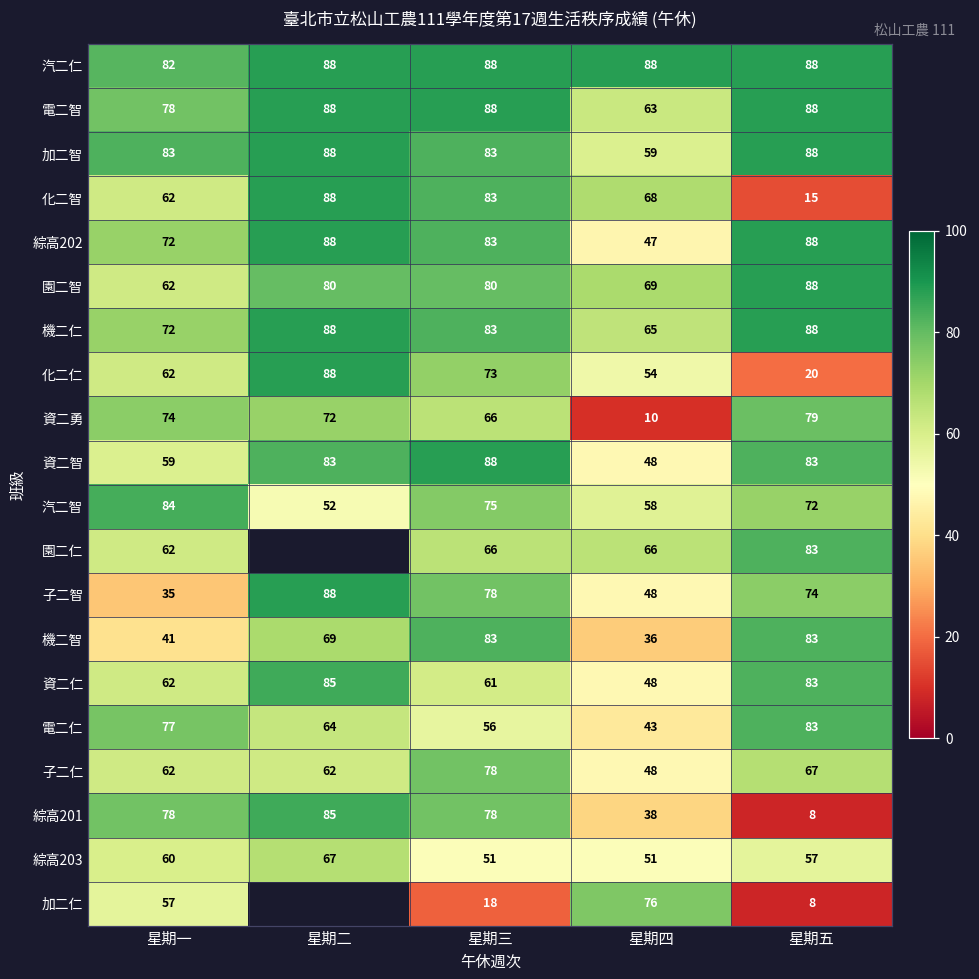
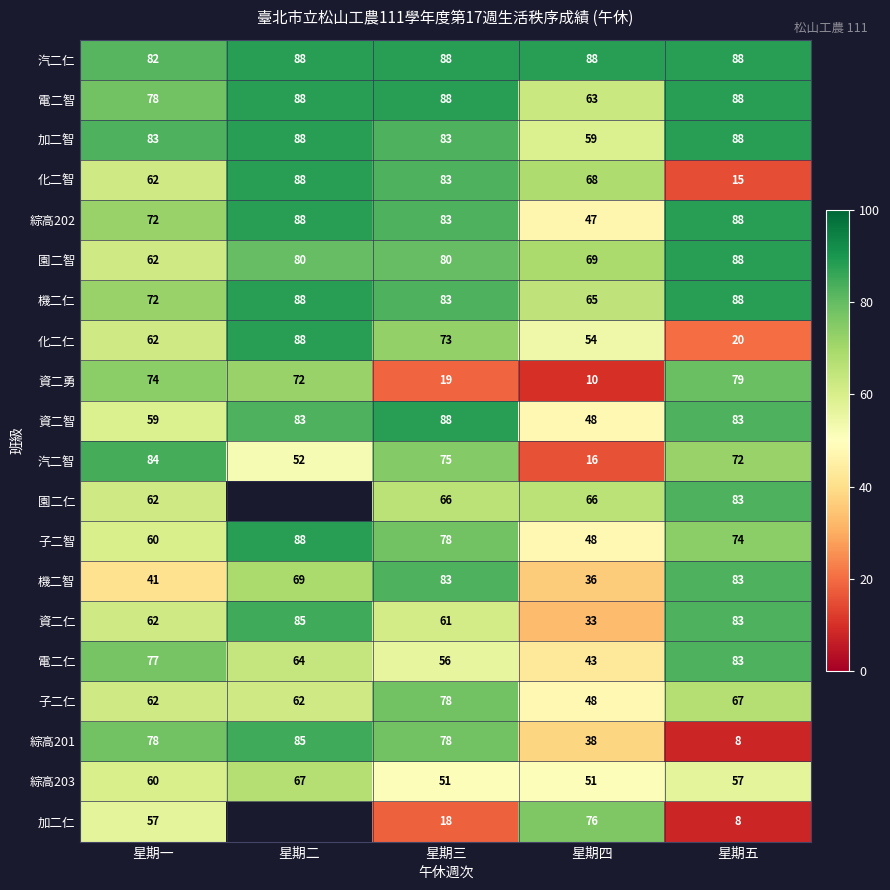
  {
    "汽二仁": {
      "星期一": 82,
      "星期二": 88,
      "星期三": 88,
      "星期四": 88,
      "星期五": 88
    },
    "電二智": {
      "星期一": 78,
      "星期二": 88,
      "星期三": 88,
      "星期四": 63,
      "星期五": 88
    },
    "加二智": {
      "星期一": 83,
      "星期二": 88,
      "星期三": 83,
      "星期四": 59,
      "星期五": 88
    },
    "化二智": {
      "星期一": 62,
      "星期二": 88,
      "星期三": 83,
      "星期四": 68,
      "星期五": 15
    },
    "綜高202": {
      "星期一": 72,
      "星期二": 88,
      "星期三": 83,
      "星期四": 47,
      "星期五": 88
    },
    "園二智": {
      "星期一": 62,
      "星期二": 80,
      "星期三": 80,
      "星期四": 69,
      "星期五": 88
    },
    "機二仁": {
      "星期一": 72,
      "星期二": 88,
      "星期三": 83,
      "星期四": 65,
      "星期五": 88
    },
    "化二仁": {
      "星期一": 62,
      "星期二": 88,
      "星期三": 73,
      "星期四": 54,
      "星期五": 20
    },
    "資二勇": {
      "星期一": 74,
      "星期二": 72,
-     "星期三": 66,
+     "星期三": 19,
      "星期四": 10,
      "星期五": 79
    },
    "資二智": {
      "星期一": 59,
      "星期二": 83,
      "星期三": 88,
      "星期四": 48,
      "星期五": 83
    },
    "汽二智": {
      "星期一": 84,
      "星期二": 52,
      "星期三": 75,
-     "星期四": 58,
+     "星期四": 16,
      "星期五": 72
    },
    "園二仁": {
      "星期一": 62,
      "星期三": 66,
      "星期四": 66,
      "星期五": 83
    },
    "子二智": {
-     "星期一": 35,
+     "星期一": 60,
      "星期二": 88,
      "星期三": 78,
      "星期四": 48,
      "星期五": 74
    },
    "機二智": {
      "星期一": 41,
      "星期二": 69,
      "星期三": 83,
      "星期四": 36,
      "星期五": 83
    },
    "資二仁": {
      "星期一": 62,
      "星期二": 85,
      "星期三": 61,
-     "星期四": 48,
+     "星期四": 33,
      "星期五": 83
    },
    "電二仁": {
      "星期一": 77,
      "星期二": 64,
      "星期三": 56,
      "星期四": 43,
      "星期五": 83
    },
    "子二仁": {
      "星期一": 62,
      "星期二": 62,
      "星期三": 78,
      "星期四": 48,
      "星期五": 67
    },
    "綜高201": {
      "星期一": 78,
      "星期二": 85,
      "星期三": 78,
      "星期四": 38,
      "星期五": 8
    },
    "綜高203": {
      "星期一": 60,
      "星期二": 67,
      "星期三": 51,
      "星期四": 51,
      "星期五": 57
    },
    "加二仁": {
      "星期一": 57,
      "星期三": 18,
      "星期四": 76,
      "星期五": 8
    }
  }
